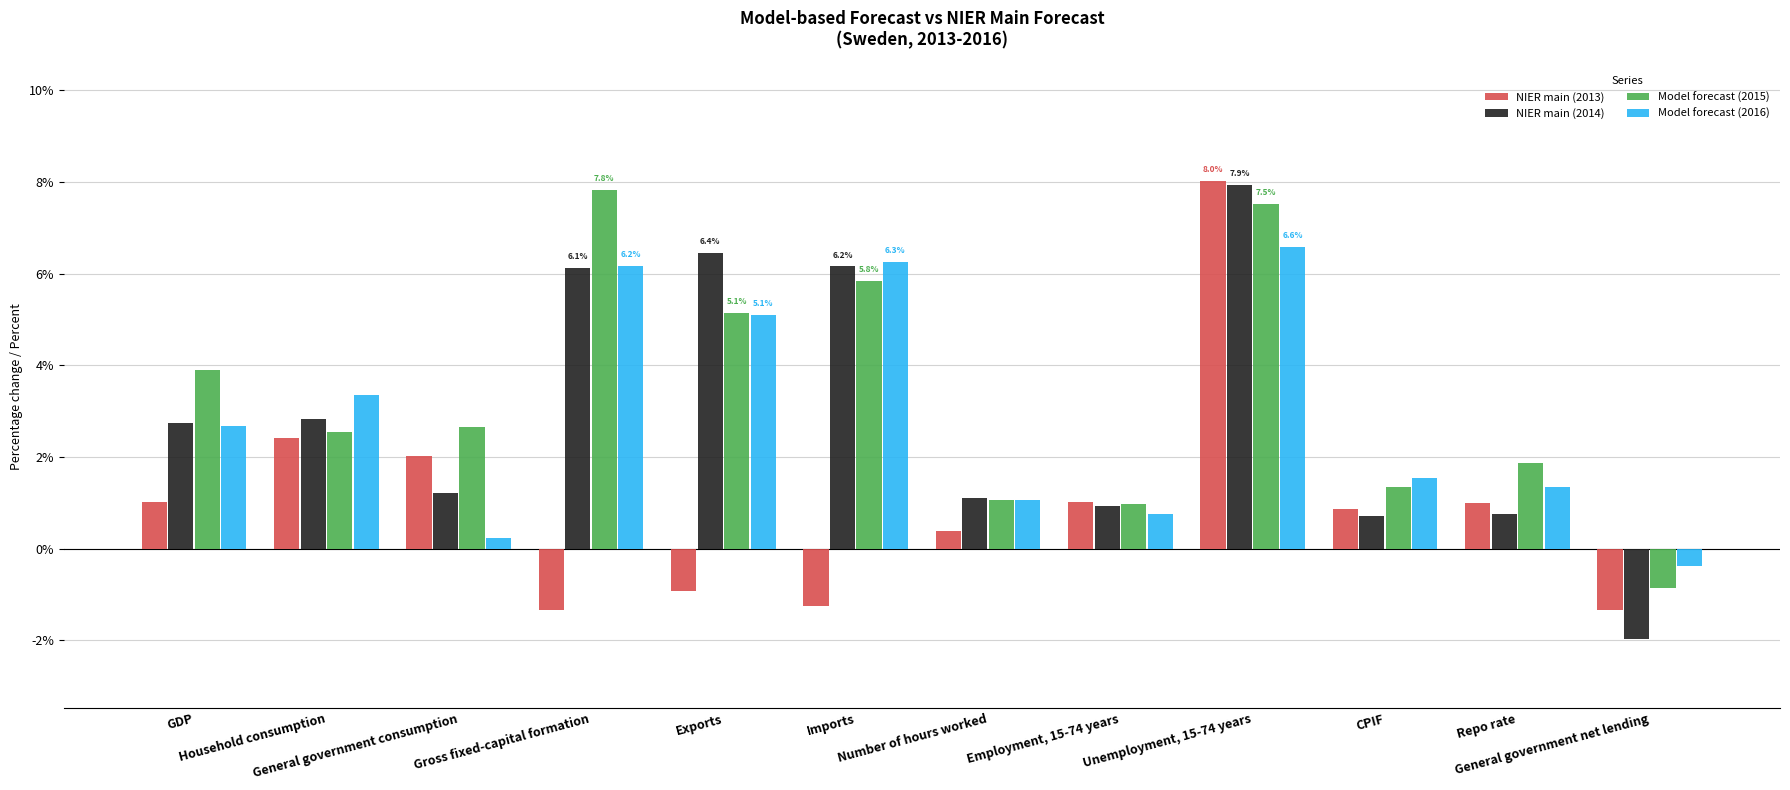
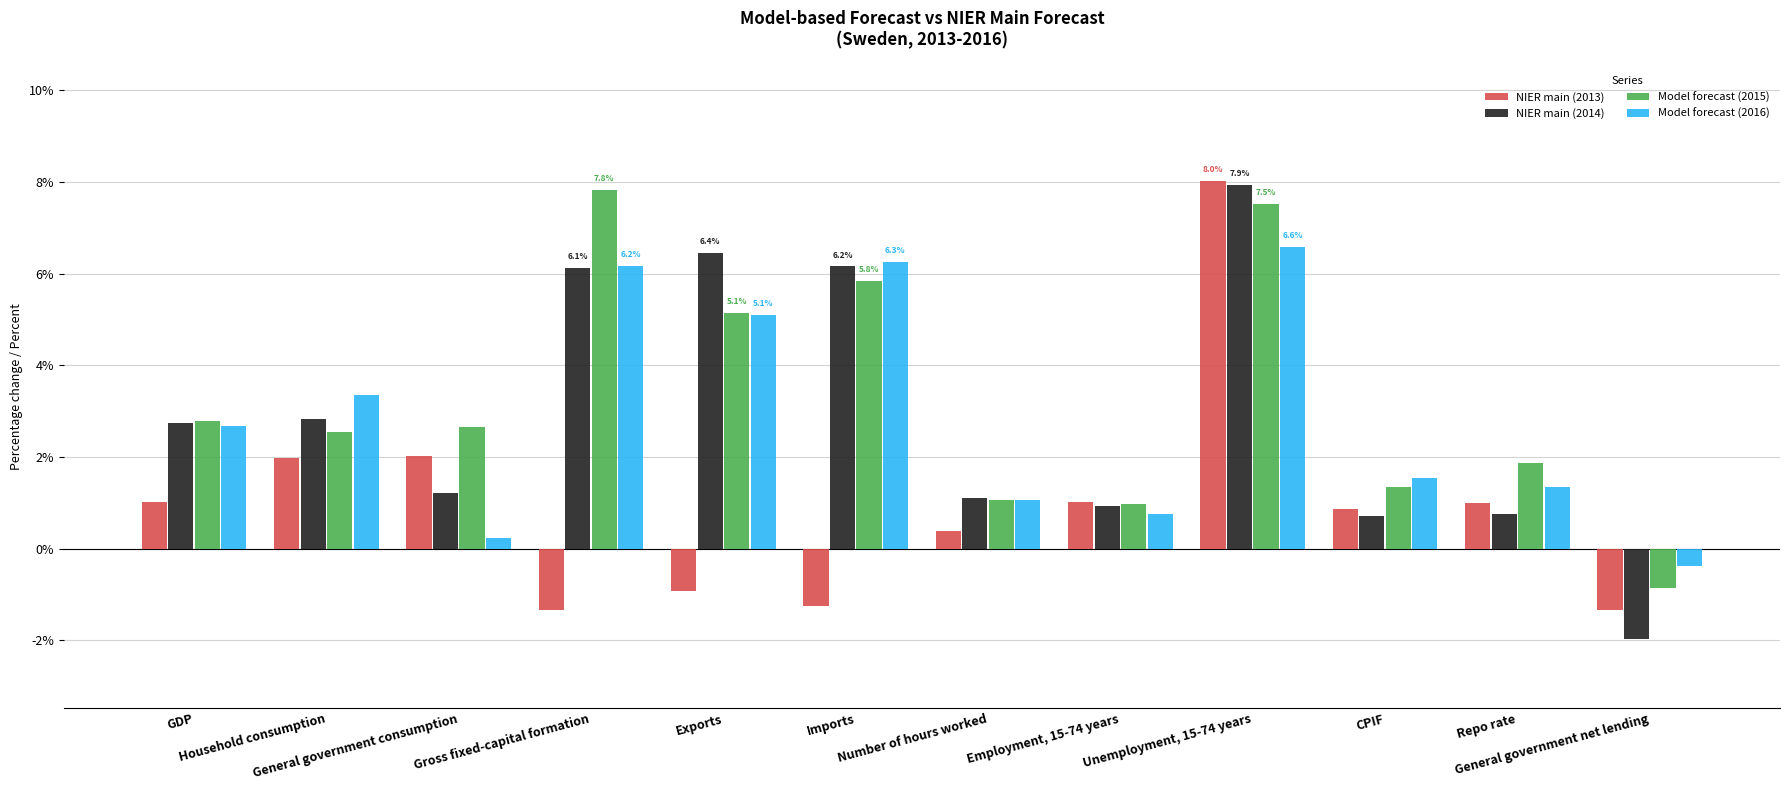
  {
    "NIER main (2013)": {
      "GDP": "1.0%",
-     "Household consumption": "2.4%",
+     "Household consumption": "2.0%",
      "General government consumption": "2.0%",
      "Gross fixed-capital formation": "-1.3%",
      "Exports": "-0.9%",
      "Imports": "-1.2%",
      "Number of hours worked": "0.4%",
      "Employment, 15-74 years": "1.0%",
      "CPIF": "0.9%",
      "Repo rate": "1.0%",
      "General government net lending": "-1.3%"
    },
    "NIER main (2014)": {
      "Gross fixed-capital formation": "6.1%",
      "Exports": "6.4%",
      "Imports": "6.2%",
      "Unemployment, 15-74 years": "7.9%"
    },
    "Model forecast (2015)": {
-     "GDP": "3.9%",
+     "GDP": "2.8%",
      "Household consumption": "2.5%",
      "General government consumption": "2.7%",
      "Number of hours worked": "1.1%",
      "Employment, 15-74 years": "1.0%",
      "CPIF": "1.4%",
      "Repo rate": "1.9%",
      "General government net lending": "-0.9%"
    },
    "Model forecast (2016)": {
      "Gross fixed-capital formation": "6.2%",
      "Exports": "5.1%",
      "Imports": "6.3%",
      "Unemployment, 15-74 years": "6.6%"
    }
  }
